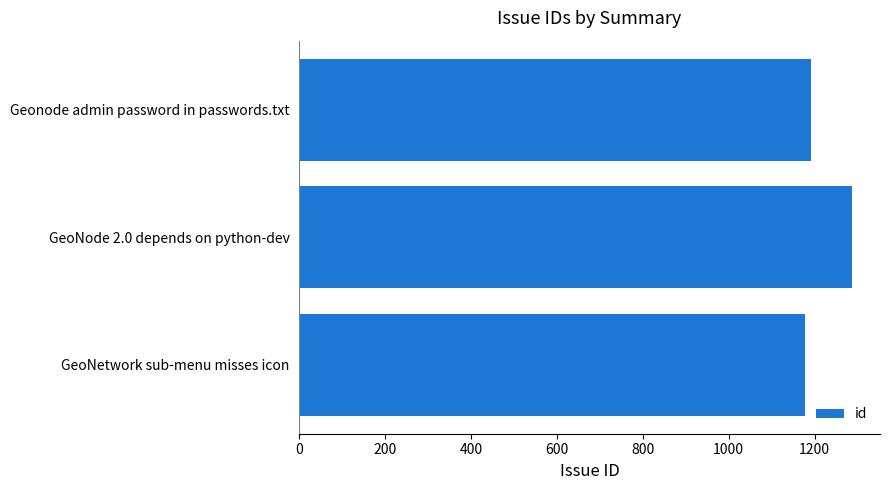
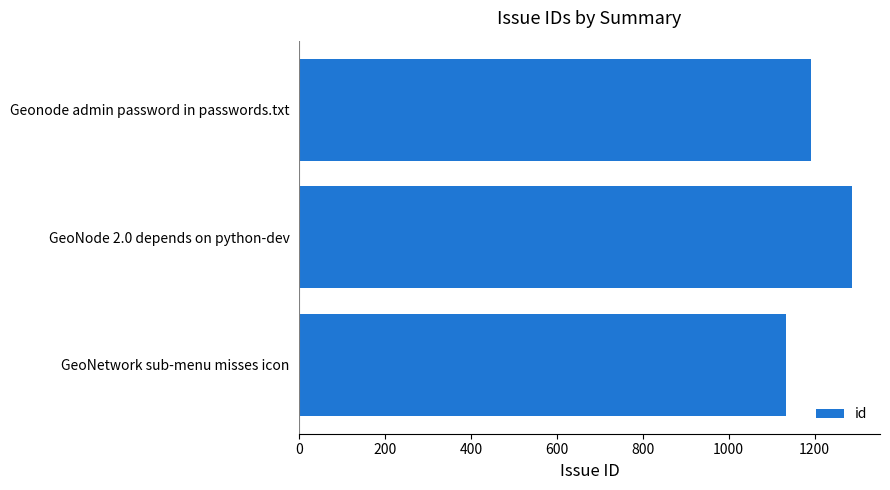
  {
    "Geonode admin password in passwords.txt": 1190,
    "GeoNode 2.0 depends on python-dev": 1290,
-   "GeoNetwork sub-menu misses icon": 1180
+   "GeoNetwork sub-menu misses icon": 1130
  }
